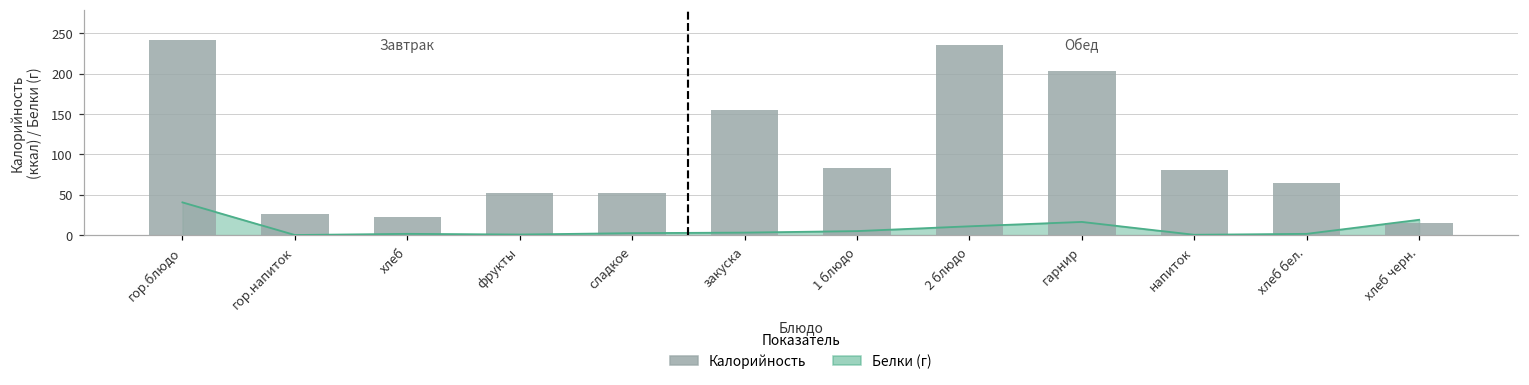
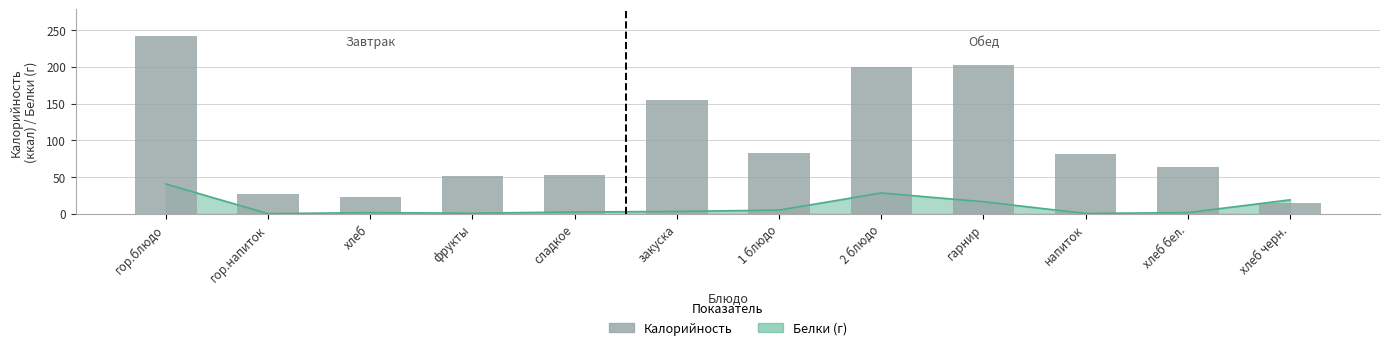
  {
    "Калорийность": {
      "гор.блюдо": 240,
      "гор.напиток": 30,
      "хлеб": 20,
      "фрукты": 50,
      "сладкое": 50,
      "закуска": 150,
      "1 блюдо": 80,
-     "2 блюдо": 230,
+     "2 блюдо": 200,
      "гарнир": 200,
      "напиток": 80,
      "хлеб бел.": 60,
      "хлеб черн.": 10
    },
    "Белки (г)": {
      "гор.блюдо": 40,
      "гор.напиток": 0,
      "хлеб": 0,
      "фрукты": 0,
      "сладкое": 0,
      "закуска": 0,
      "1 блюдо": 10,
-     "2 блюдо": 10,
+     "2 блюдо": 30,
      "гарнир": 20,
      "напиток": 0,
      "хлеб бел.": 0,
      "хлеб черн.": 20
    }
  }
